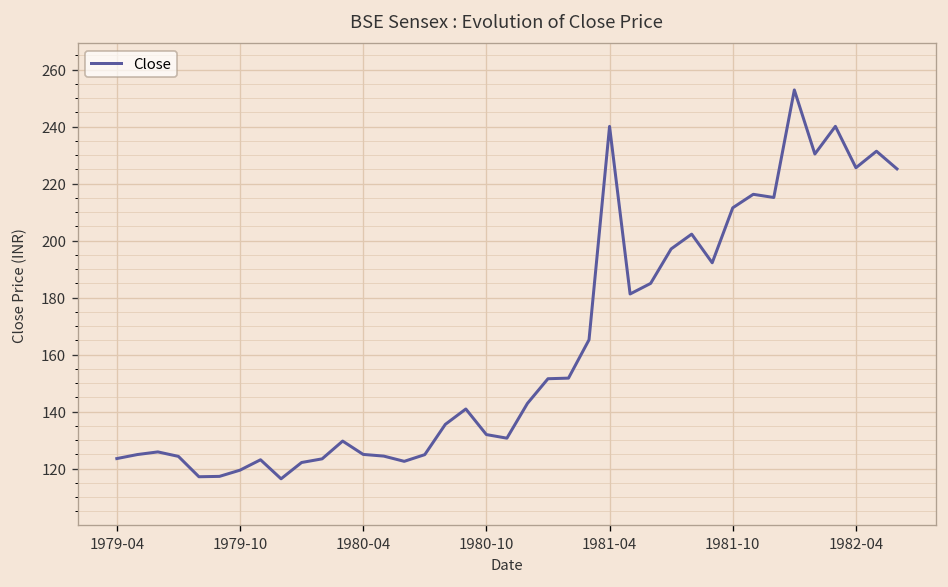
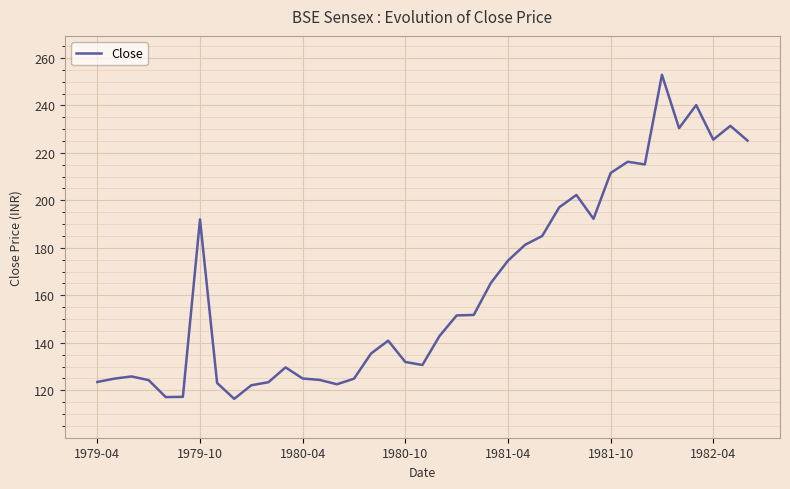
  {
    "1979-04": 124,
-   "1979-10": 119,
+   "1979-10": 192,
    "1980-04": 125,
    "1980-10": 132,
-   "1981-04": 240,
+   "1981-04": 175,
    "1981-10": 212,
    "1982-04": 226
  }
